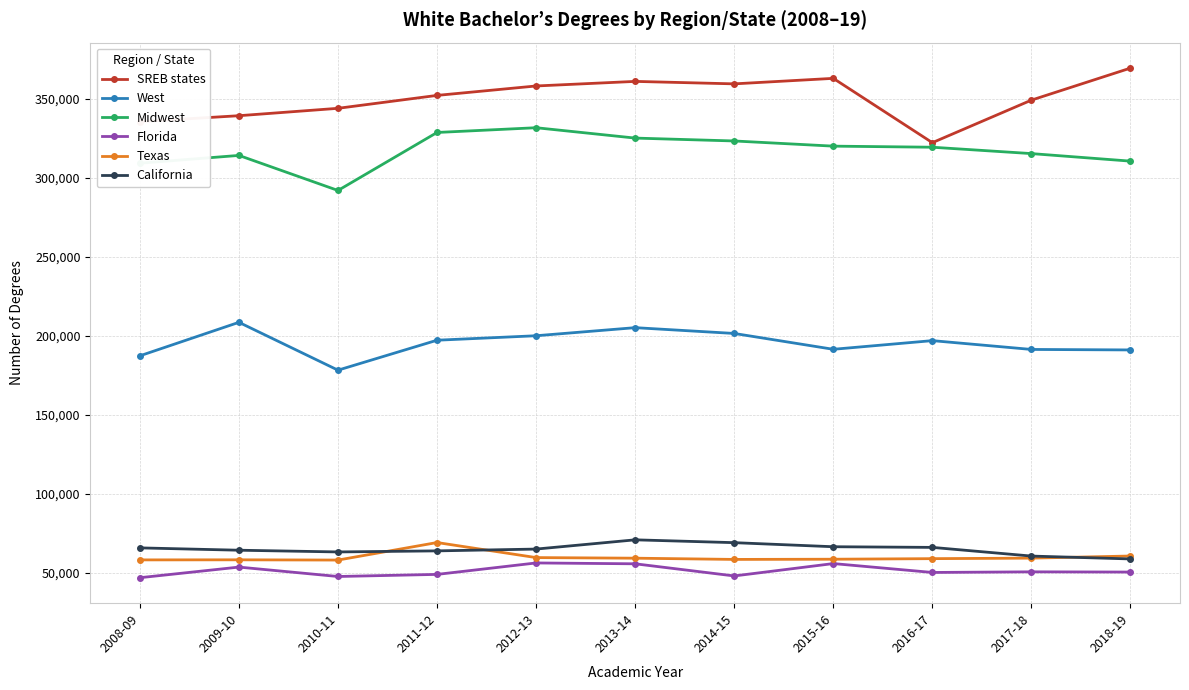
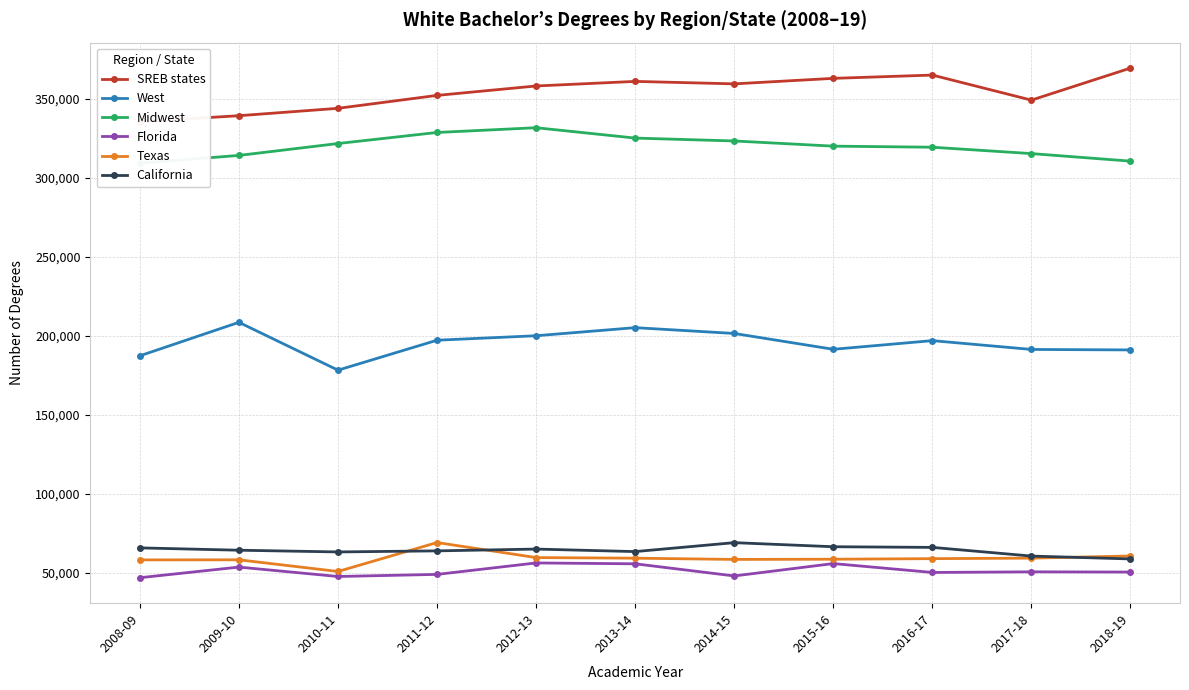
  {
    "SREB states": {
      "2009-10": "339,000",
      "2010-11": "344,000",
      "2011-12": "352,000",
      "2012-13": "358,000",
      "2013-14": "361,000",
      "2014-15": "359,000",
      "2015-16": "363,000",
-     "2016-17": "322,000",
+     "2016-17": "365,000",
      "2017-18": "349,000",
      "2018-19": "369,000"
    },
    "West": {
      "2008-09": "187,000",
      "2009-10": "208,000",
      "2010-11": "178,000",
      "2011-12": "197,000",
      "2012-13": "200,000",
      "2013-14": "205,000",
      "2014-15": "201,000",
      "2015-16": "191,000",
      "2016-17": "197,000",
      "2017-18": "191,000",
      "2018-19": "191,000"
    },
    "Midwest": {
      "2009-10": "314,000",
-     "2010-11": "292,000",
+     "2010-11": "322,000",
      "2011-12": "329,000",
      "2012-13": "332,000",
      "2013-14": "325,000",
      "2014-15": "323,000",
      "2015-16": "320,000",
      "2016-17": "319,000",
      "2017-18": "315,000",
      "2018-19": "311,000"
    },
    "Florida": {
      "2008-09": "47,000",
      "2009-10": "53,000",
      "2010-11": "47,000",
      "2011-12": "49,000",
      "2012-13": "56,000",
      "2013-14": "56,000",
      "2014-15": "48,000",
      "2015-16": "56,000",
      "2016-17": "50,000",
      "2017-18": "50,000",
      "2018-19": "50,000"
    },
    "Texas": {
      "2008-09": "58,000",
      "2009-10": "58,000",
-     "2010-11": "58,000",
+     "2010-11": "51,000",
      "2011-12": "69,000",
      "2012-13": "59,000",
      "2013-14": "59,000",
      "2014-15": "58,000",
      "2015-16": "58,000",
      "2016-17": "59,000",
      "2018-19": "60,000"
    },
    "California": {
      "2008-09": "66,000",
      "2009-10": "64,000",
      "2010-11": "63,000",
      "2011-12": "64,000",
      "2012-13": "65,000",
-     "2013-14": "71,000",
+     "2013-14": "63,000",
      "2014-15": "69,000",
      "2015-16": "66,000",
      "2016-17": "66,000",
      "2018-19": "59,000"
    }
  }
